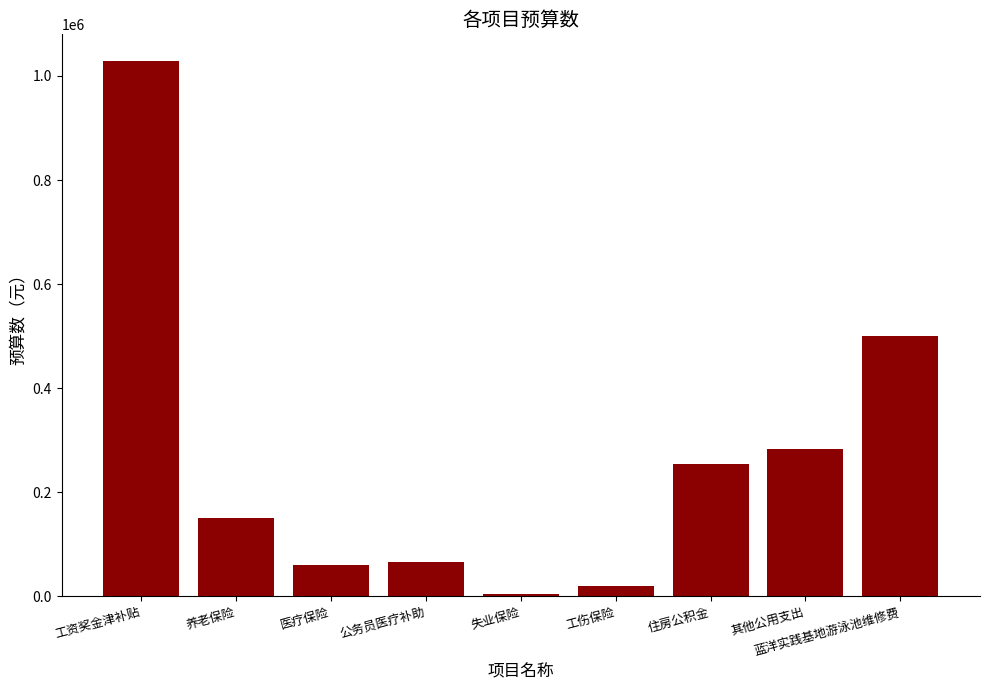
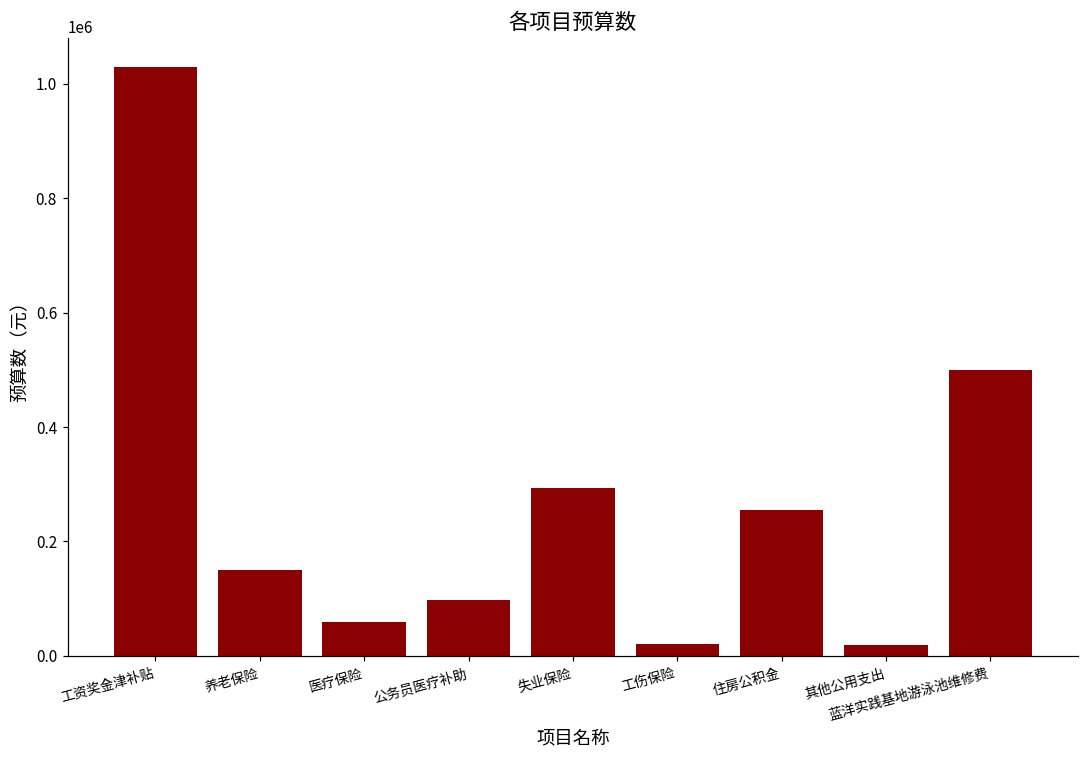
  {
    "工资奖金津补贴": 1030000,
    "养老保险": 150000,
    "医疗保险": 60000,
-   "公务员医疗补助": 70000,
-   "失业保险": 0,
+   "公务员医疗补助": 100000,
+   "失业保险": 290000,
    "工伤保险": 20000,
    "住房公积金": 250000,
-   "其他公用支出": 280000,
+   "其他公用支出": 20000,
    "蓝洋实践基地游泳池维修费": 500000
  }
